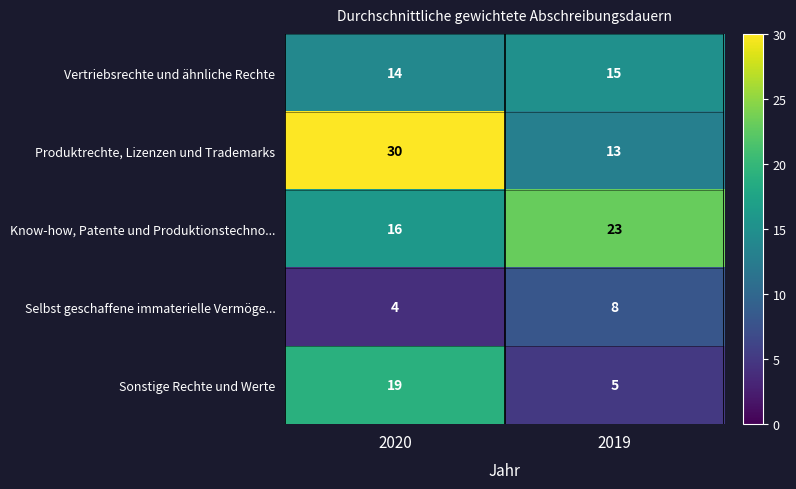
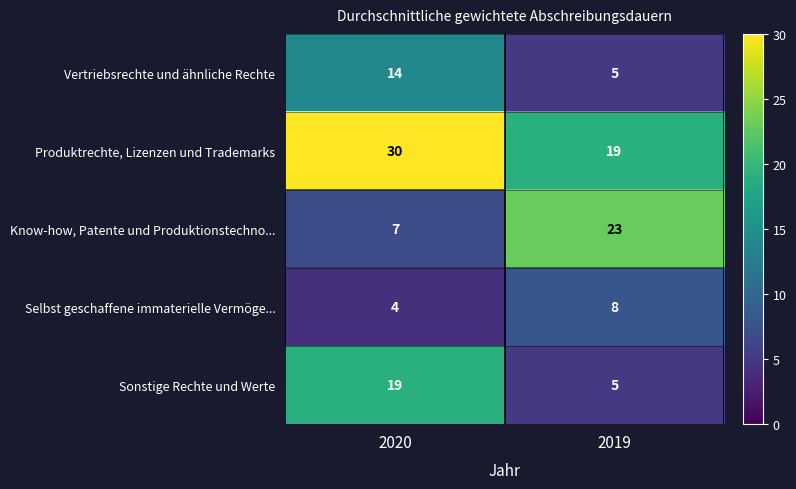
  {
    "Vertriebsrechte und ähnliche Rechte": {
      "2020": 14,
-     "2019": 15
+     "2019": 5
    },
    "Produktrechte, Lizenzen und Trademarks": {
      "2020": 30,
-     "2019": 13
+     "2019": 19
    },
    "Know-how, Patente und Produktionstechno...": {
-     "2020": 16,
+     "2020": 7,
      "2019": 23
    },
    "Selbst geschaffene immaterielle Vermöge...": {
      "2020": 4,
      "2019": 8
    },
    "Sonstige Rechte und Werte": {
      "2020": 19,
      "2019": 5
    }
  }
